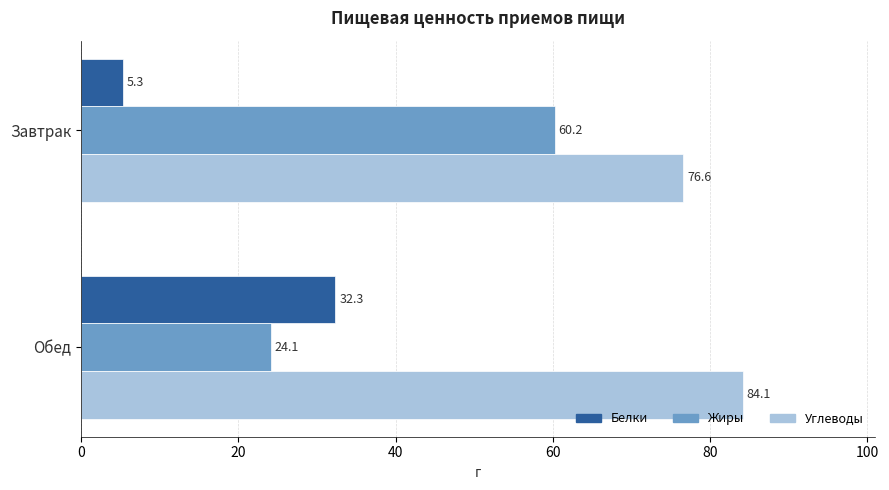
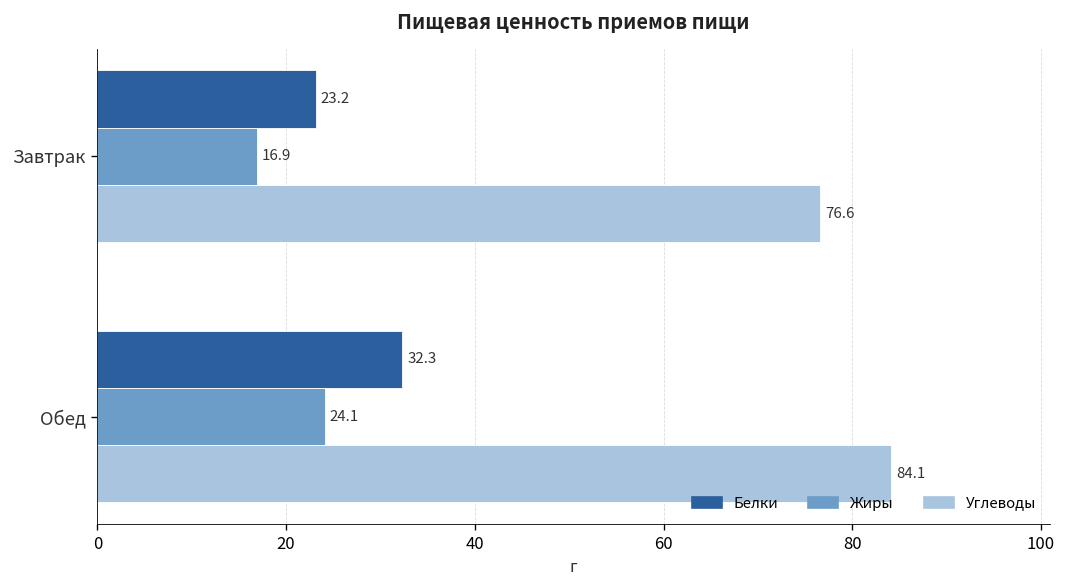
  {
    "Белки": {
-     "Завтрак": 5.3,
+     "Завтрак": 23.2,
      "Обед": 32.3
    },
    "Жиры": {
-     "Завтрак": 60.2,
+     "Завтрак": 16.9,
      "Обед": 24.1
    },
    "Углеводы": {
      "Завтрак": 76.6,
      "Обед": 84.1
    }
  }
